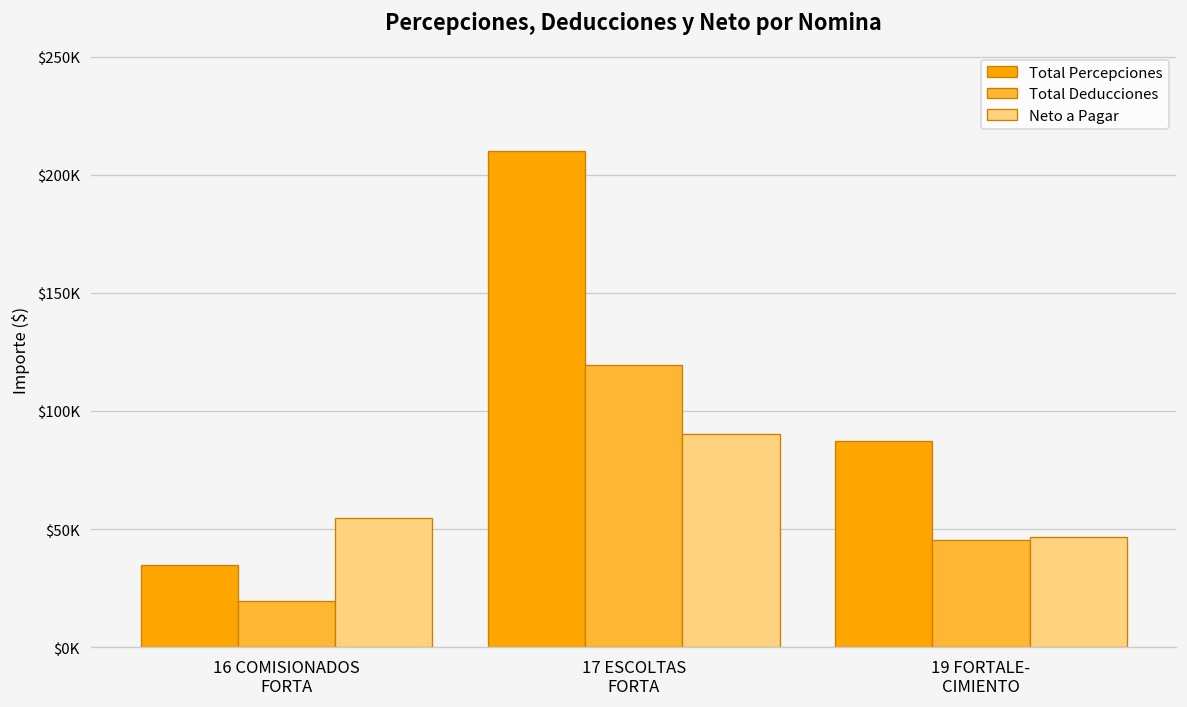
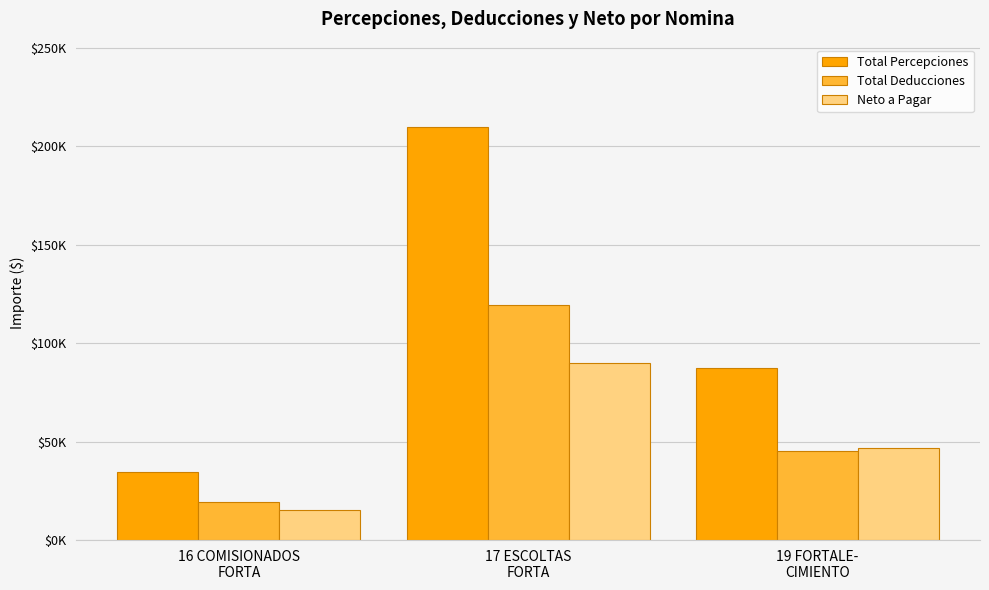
  {
    "Neto a Pagar": {
-     "16 COMISIONADOS FORTA": "$55000",
+     "16 COMISIONADOS FORTA": "$15000",
      "17 ESCOLTAS FORTA": "$90000",
      "19 FORTALE- CIMIENTO": "$47000"
    }
  }
